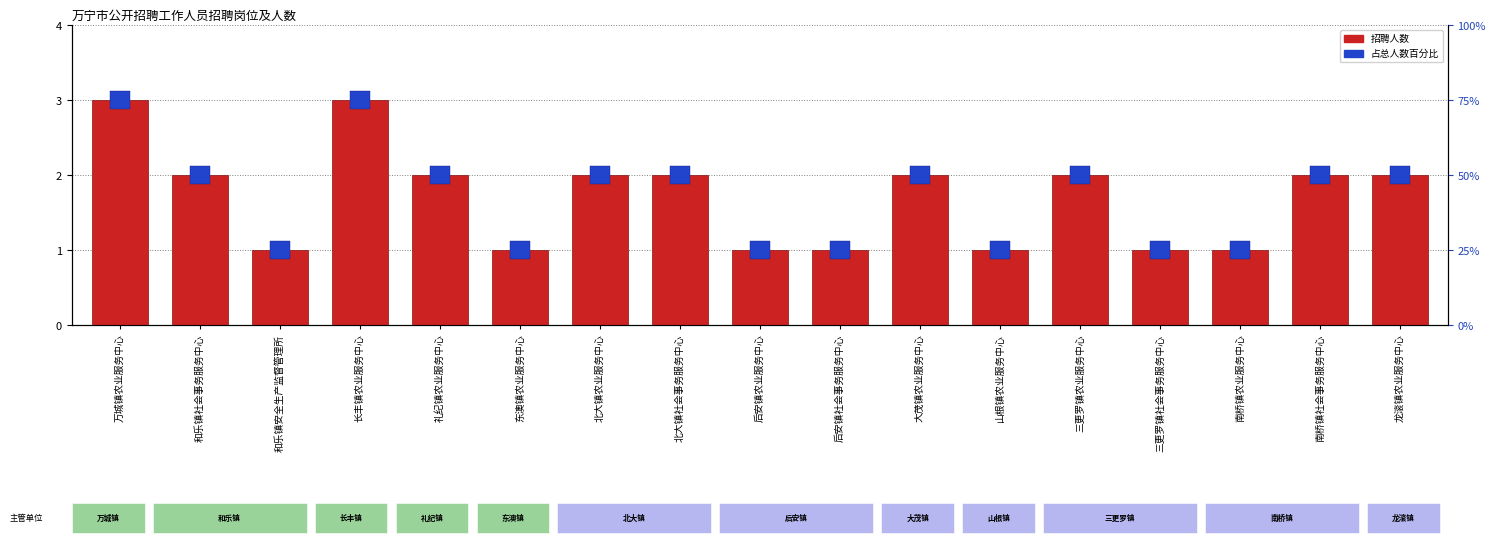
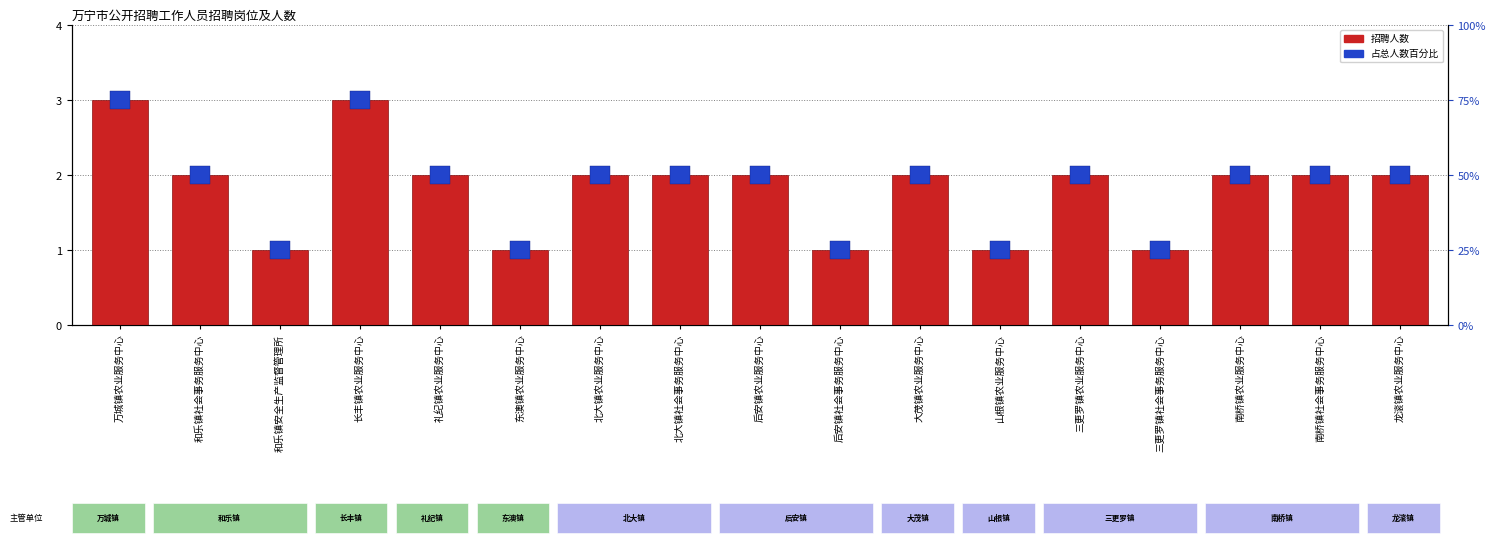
  {
    "招聘人数": {
-     "后安镇农业服务中心": 1,
-     "南桥镇农业服务中心": 1
+     "后安镇农业服务中心": 2,
+     "南桥镇农业服务中心": 2
    }
  }
